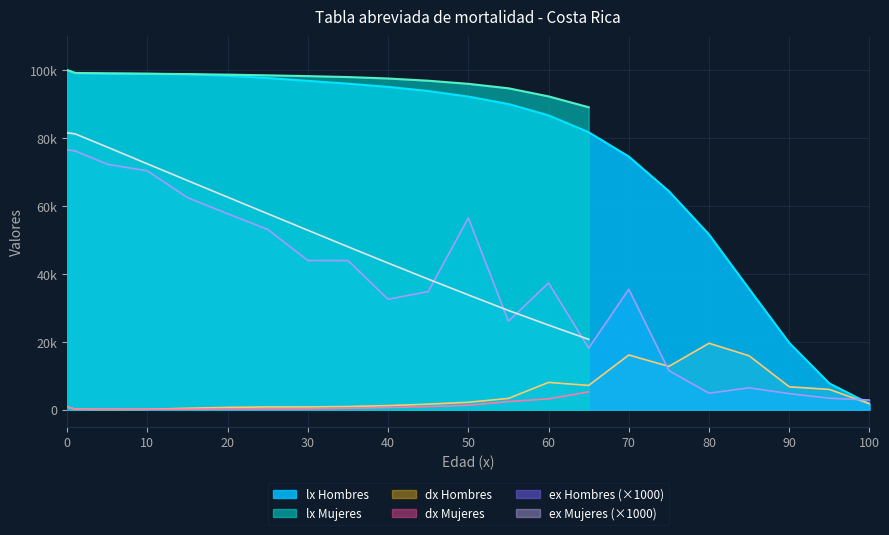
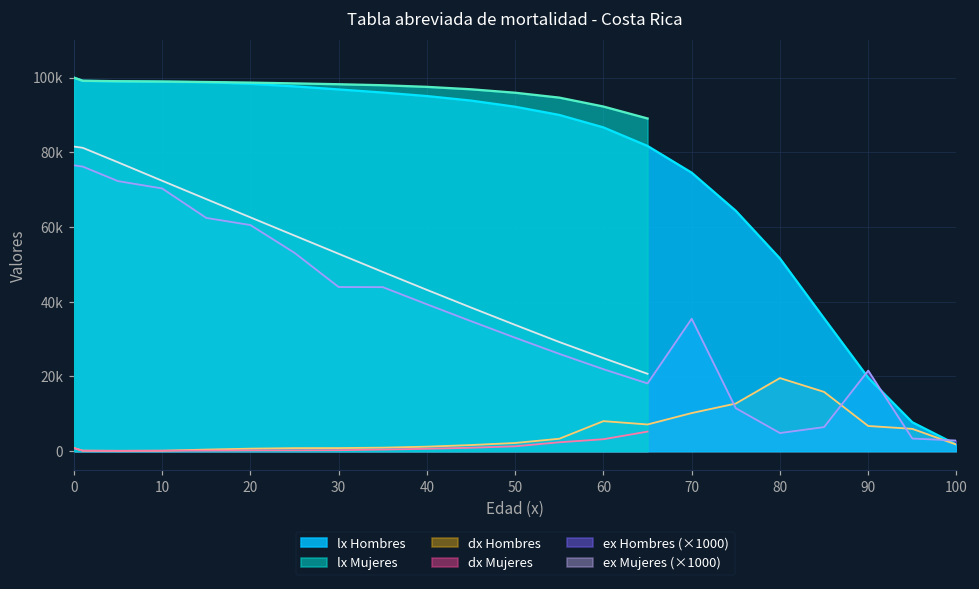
  {
    "dx Hombres": {
      "50": 2000,
      "60": 8000,
-     "70": 16000,
+     "70": 10000,
      "80": 20000,
      "90": 7000
    },
    "dx Mujeres": {
      "50": 1000,
      "60": 3000
    },
    "ex Hombres (×1000)": {
      "0": 77000,
      "10": 70000,
-     "20": 58000,
+     "20": 61000,
      "30": 44000,
-     "40": 33000,
-     "50": 56000,
-     "60": 37000,
+     "40": 39000,
+     "50": 30000,
+     "60": 22000,
      "70": 35000,
      "80": 5000,
-     "90": 5000,
+     "90": 22000,
      "100": 3000
    },
    "ex Mujeres (×1000)": {
      "0": 82000,
      "10": 72000,
      "20": 63000,
      "30": 53000,
      "40": 43000,
      "50": 34000,
      "60": 25000
    }
  }
